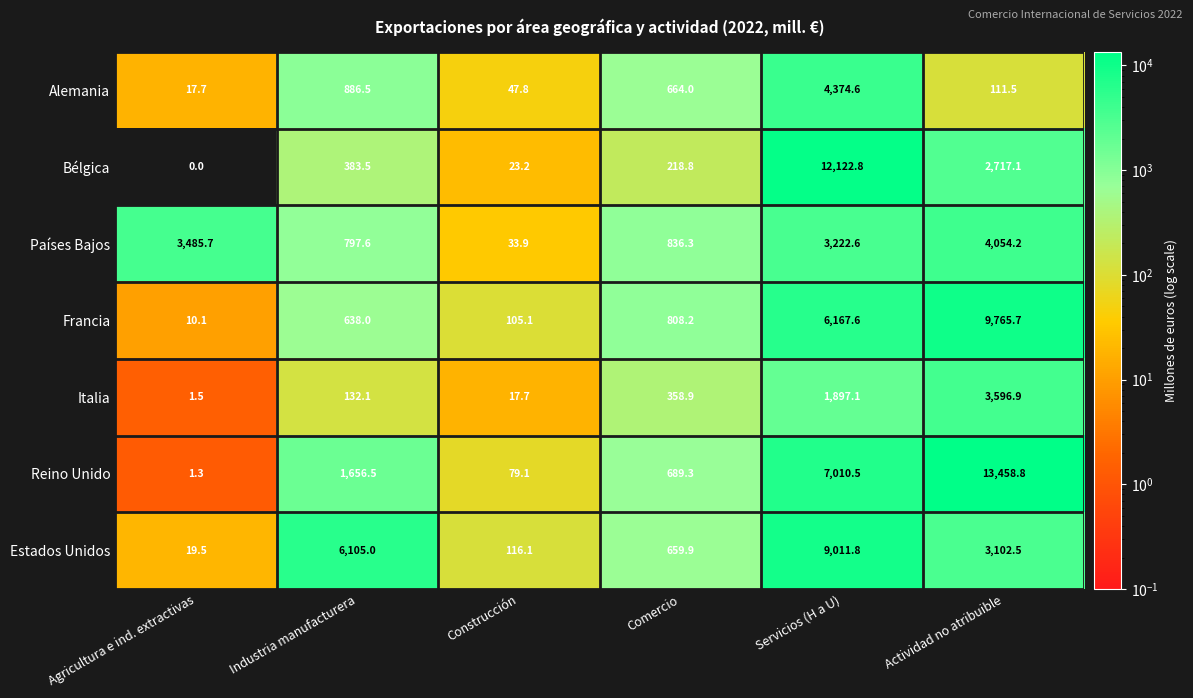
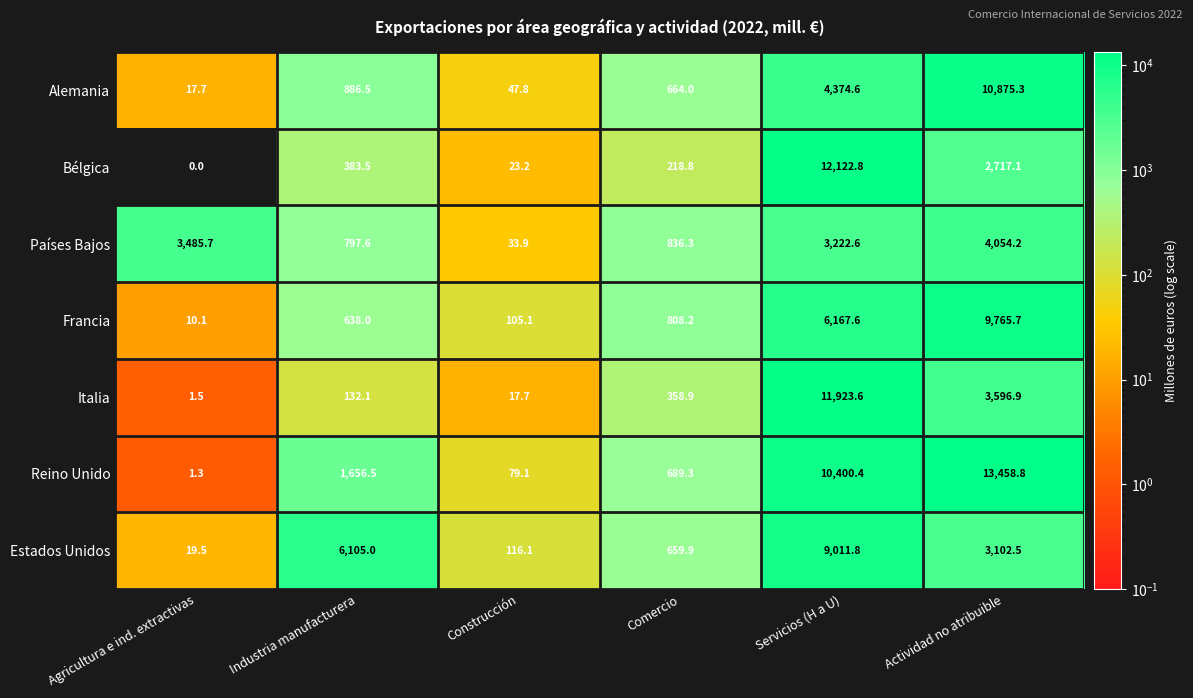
  {
    "Alemania": {
      "Agricultura e ind. extractivas": "17.7",
      "Industria manufacturera": "886.5",
      "Construcción": "47.8",
      "Comercio": "664.0",
      "Servicios (H a U)": "4,374.6",
-     "Actividad no atribuible": "111.5"
+     "Actividad no atribuible": "10,875.3"
    },
    "Bélgica": {
      "Agricultura e ind. extractivas": "0.0",
      "Industria manufacturera": "383.5",
      "Construcción": "23.2",
      "Comercio": "218.8",
      "Servicios (H a U)": "12,122.8",
      "Actividad no atribuible": "2,717.1"
    },
    "Países Bajos": {
      "Agricultura e ind. extractivas": "3,485.7",
      "Industria manufacturera": "797.6",
      "Construcción": "33.9",
      "Comercio": "836.3",
      "Servicios (H a U)": "3,222.6",
      "Actividad no atribuible": "4,054.2"
    },
    "Francia": {
      "Agricultura e ind. extractivas": "10.1",
      "Industria manufacturera": "638.0",
      "Construcción": "105.1",
      "Comercio": "808.2",
      "Servicios (H a U)": "6,167.6",
      "Actividad no atribuible": "9,765.7"
    },
    "Italia": {
      "Agricultura e ind. extractivas": "1.5",
      "Industria manufacturera": "132.1",
      "Construcción": "17.7",
      "Comercio": "358.9",
-     "Servicios (H a U)": "1,897.1",
+     "Servicios (H a U)": "11,923.6",
      "Actividad no atribuible": "3,596.9"
    },
    "Reino Unido": {
      "Agricultura e ind. extractivas": "1.3",
      "Industria manufacturera": "1,656.5",
      "Construcción": "79.1",
      "Comercio": "689.3",
-     "Servicios (H a U)": "7,010.5",
+     "Servicios (H a U)": "10,400.4",
      "Actividad no atribuible": "13,458.8"
    },
    "Estados Unidos": {
      "Agricultura e ind. extractivas": "19.5",
      "Industria manufacturera": "6,105.0",
      "Construcción": "116.1",
      "Comercio": "659.9",
      "Servicios (H a U)": "9,011.8",
      "Actividad no atribuible": "3,102.5"
    }
  }
